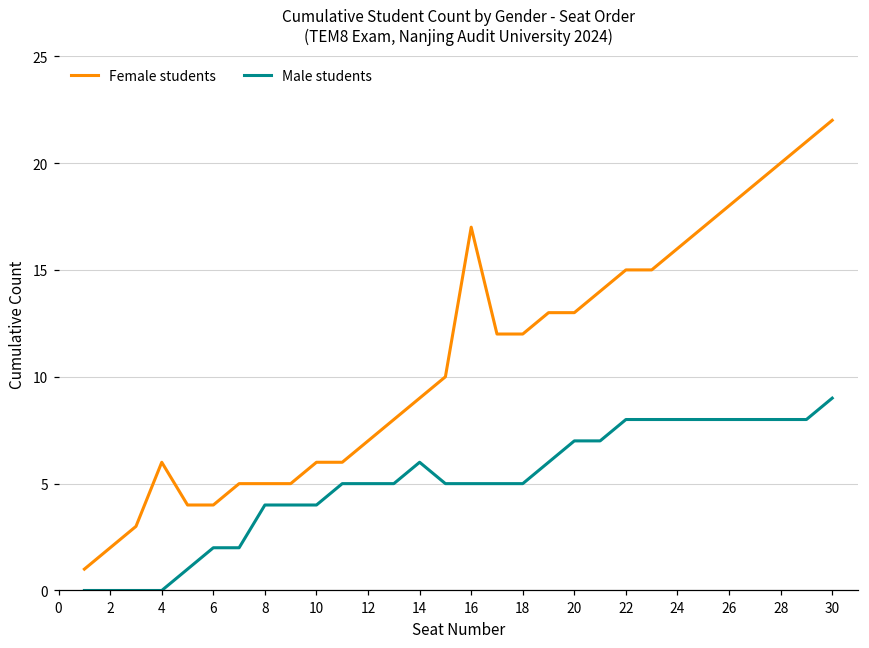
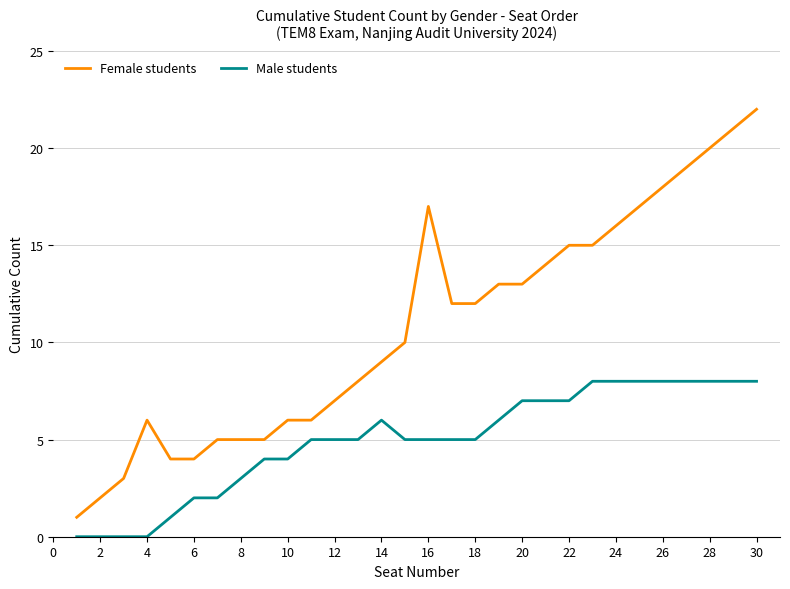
  {
    "Female students": {
      "2": 2,
      "4": 6,
      "6": 4,
      "8": 5,
      "10": 6,
      "12": 7,
      "14": 9,
      "16": 17,
      "18": 12,
      "20": 13,
      "22": 15,
      "24": 16,
      "26": 18,
      "28": 20,
      "30": 22
    },
    "Male students": {
      "2": 0,
      "4": 0,
      "6": 2,
-     "8": 4,
+     "8": 3,
      "10": 4,
      "12": 5,
      "14": 6,
      "16": 5,
      "18": 5,
      "20": 7,
-     "22": 8,
+     "22": 7,
      "24": 8,
      "26": 8,
      "28": 8,
-     "30": 9
+     "30": 8
    }
  }
